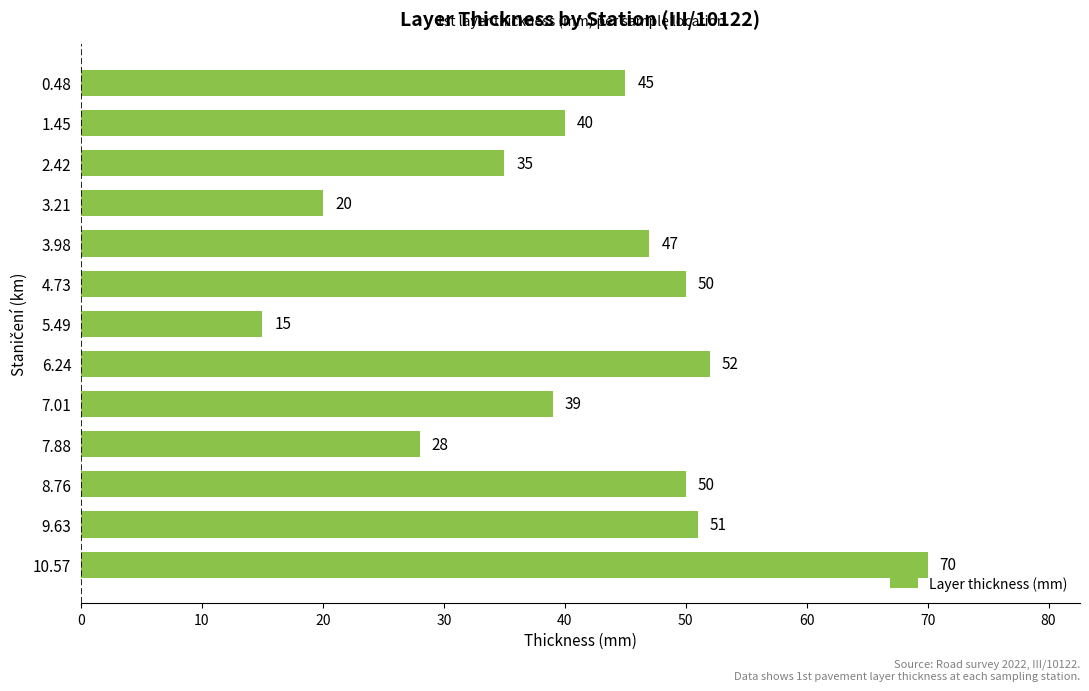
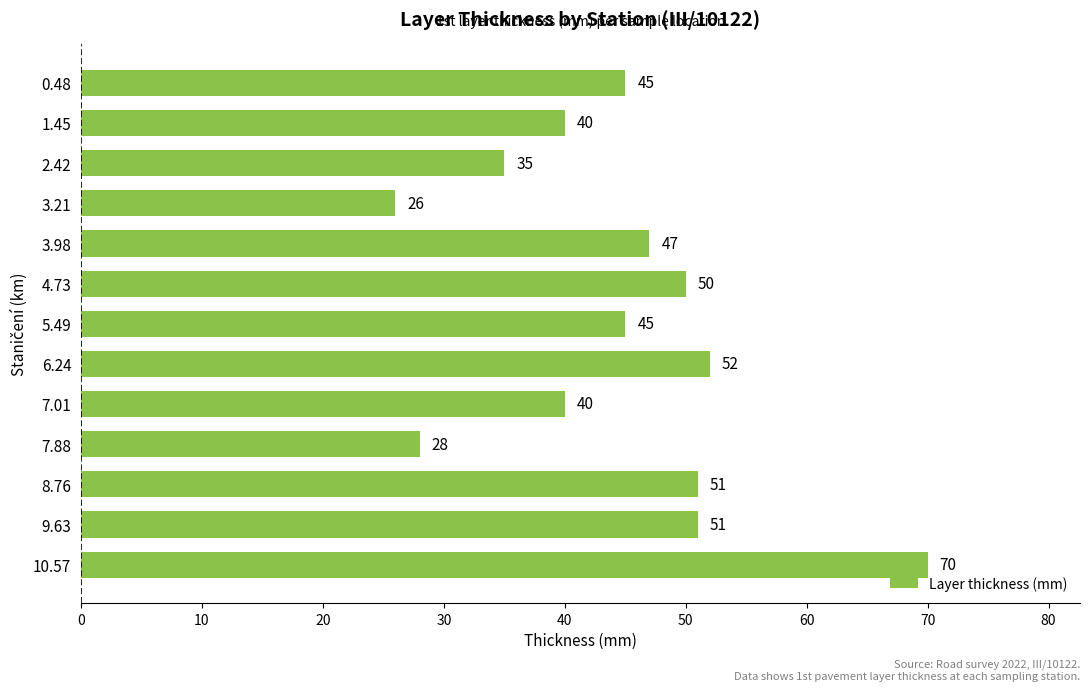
  {
    "0.48": 45,
    "1.45": 40,
    "2.42": 35,
-   "3.21": 20,
+   "3.21": 26,
    "3.98": 47,
    "4.73": 50,
-   "5.49": 15,
+   "5.49": 45,
    "6.24": 52,
-   "7.01": 39,
+   "7.01": 40,
    "7.88": 28,
-   "8.76": 50,
+   "8.76": 51,
    "9.63": 51,
    "10.57": 70
  }
